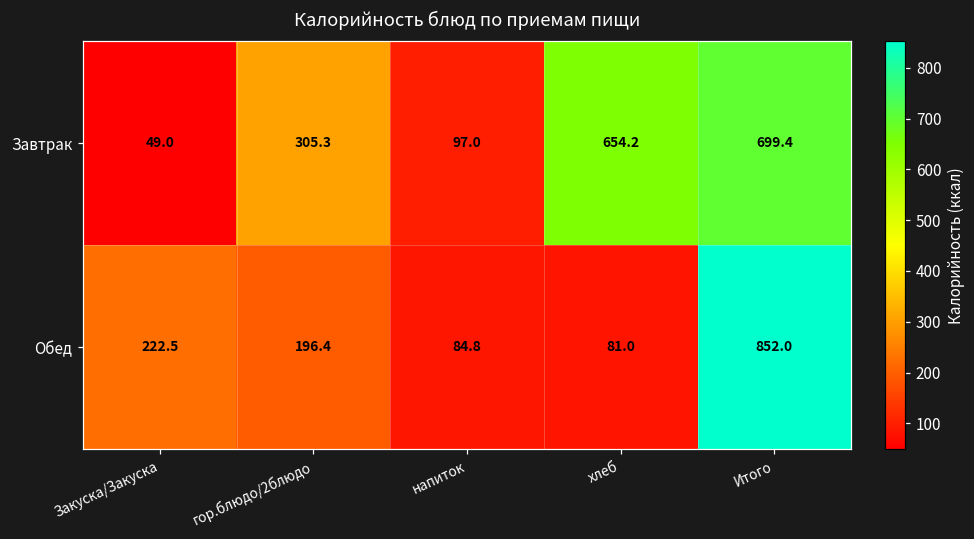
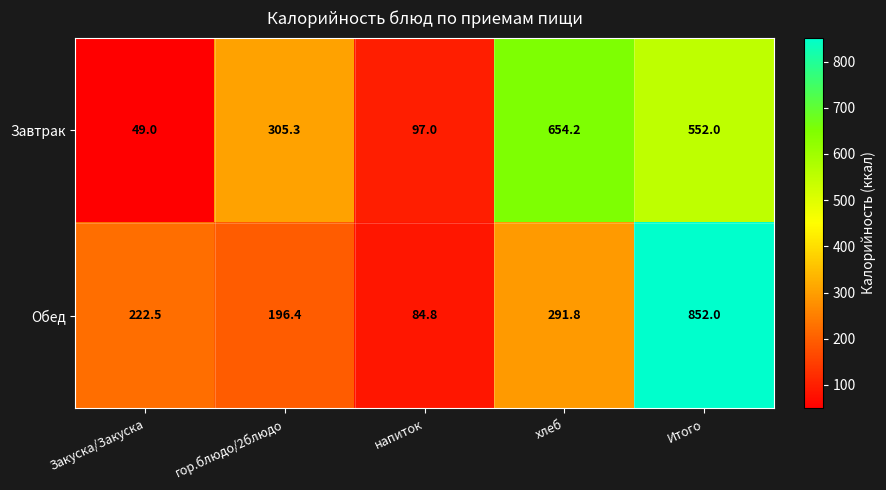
  {
    "Завтрак": {
      "Закуска/Закуска": 49.0,
      "гор.блюдо/2блюдо": 305.3,
      "напиток": 97.0,
      "хлеб": 654.2,
-     "Итого": 699.4
+     "Итого": 552.0
    },
    "Обед": {
      "Закуска/Закуска": 222.5,
      "гор.блюдо/2блюдо": 196.4,
      "напиток": 84.8,
-     "хлеб": 81.0,
+     "хлеб": 291.8,
      "Итого": 852.0
    }
  }
